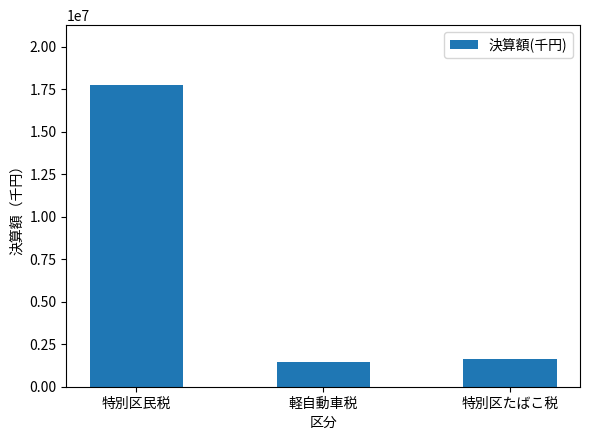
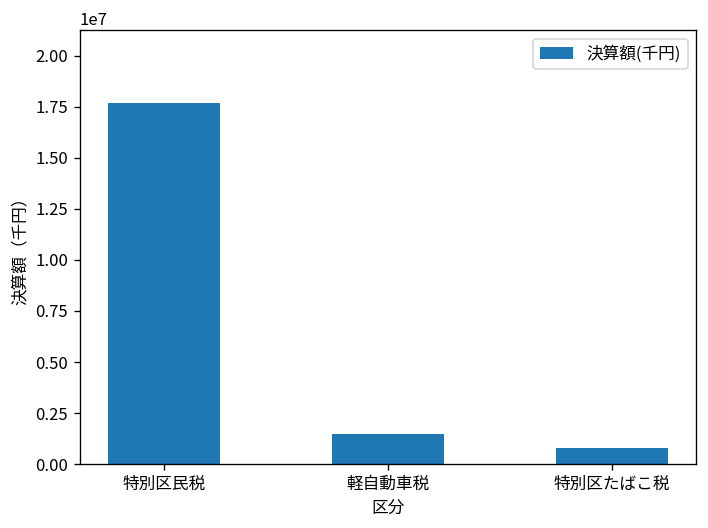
  {
    "特別区民税": 17700000,
    "軽自動車税": 1500000,
-   "特別区たばこ税": 1600000
+   "特別区たばこ税": 800000
  }
